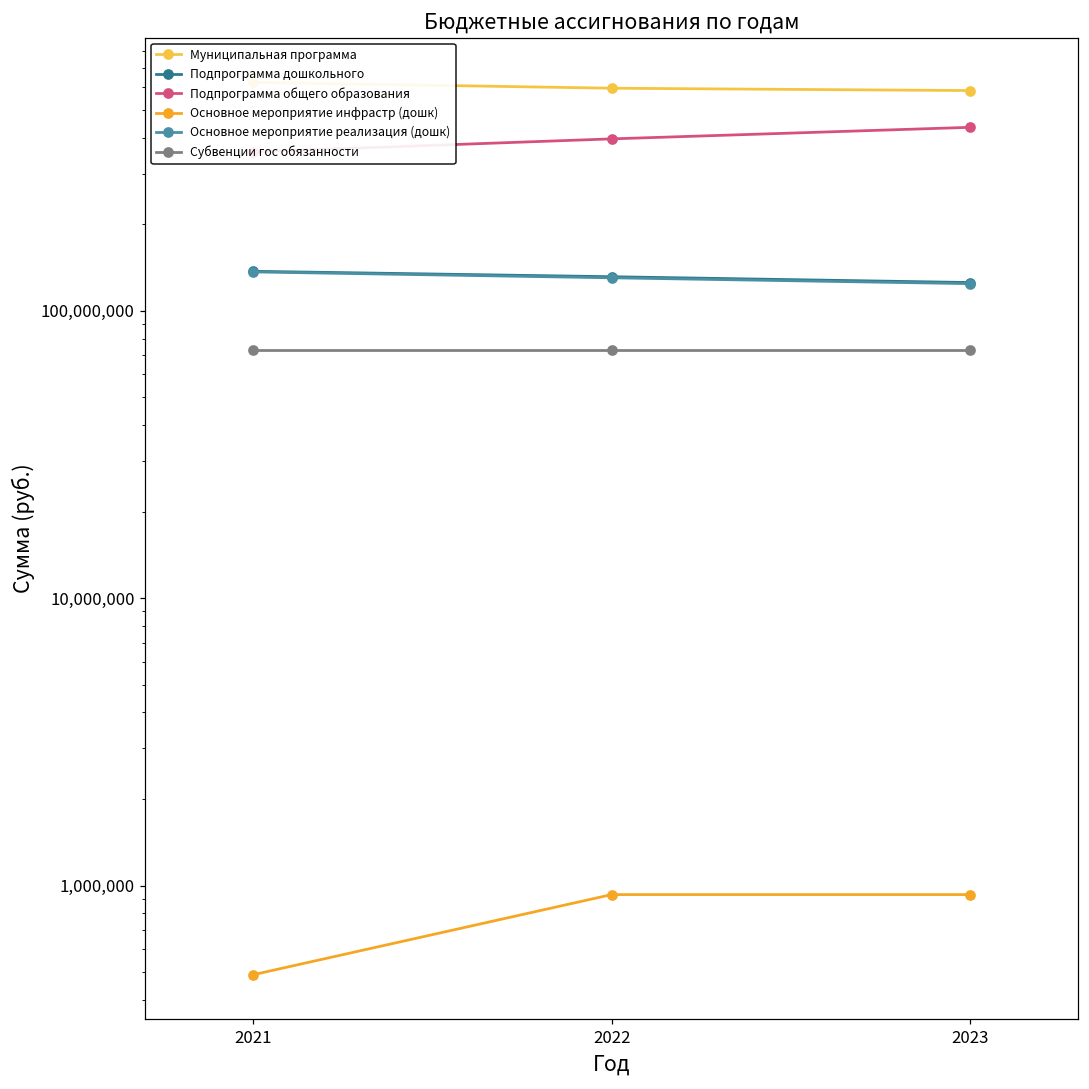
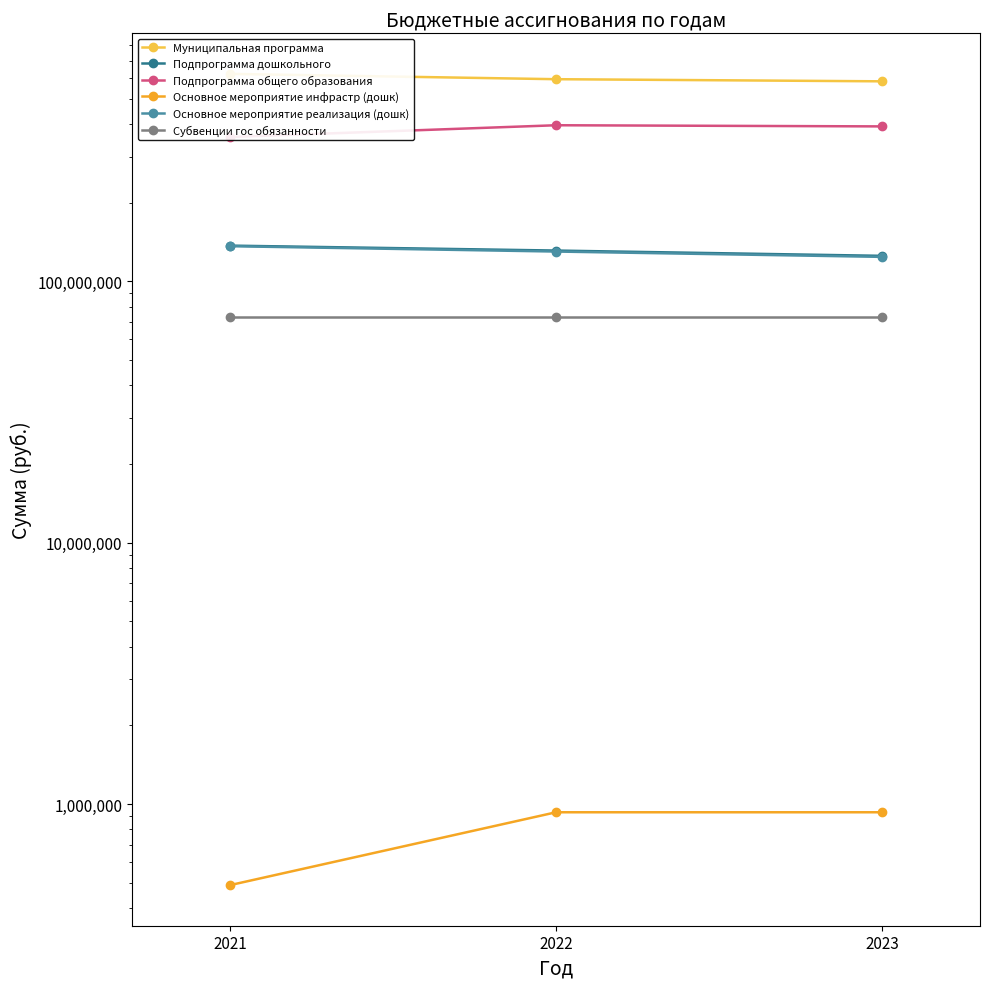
  {
    "Подпрограмма общего образования": {
      "2022": "400,000,000",
-     "2023": "430,000,000"
+     "2023": "390,000,000"
    },
    "Субвенции гос обязанности": {
      "2021": "73,000,000",
      "2022": "73,000,000",
      "2023": "73,000,000"
    }
  }
